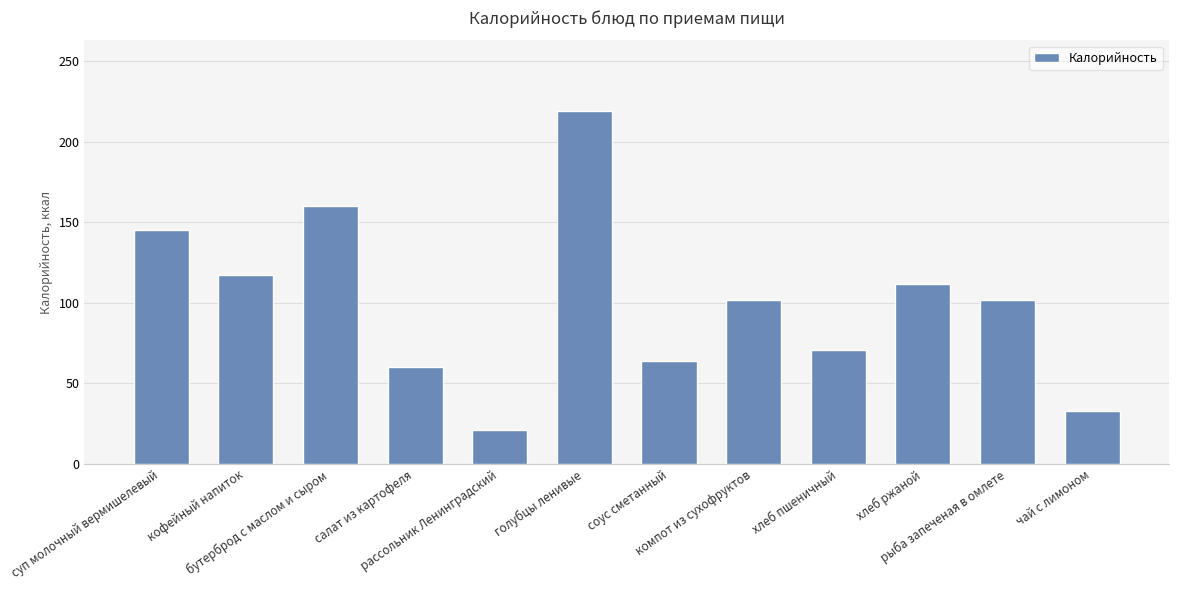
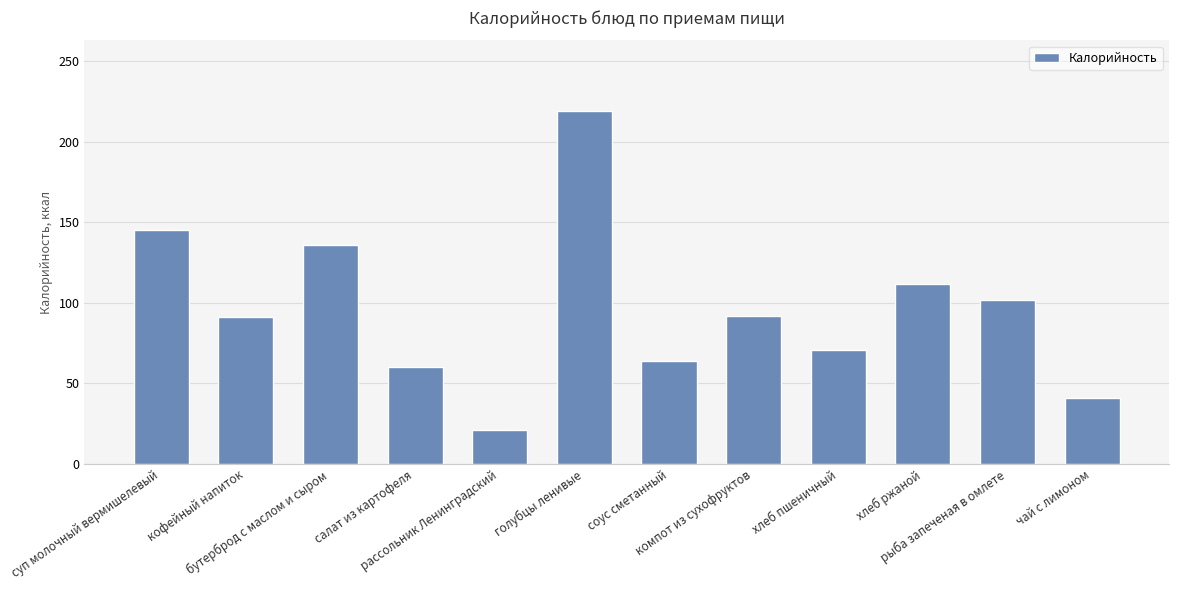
  {
    "суп молочный вермишелевый": 145,
-   "кофейный напиток": 117,
-   "бутерброд с маслом и сыром": 160,
+   "кофейный напиток": 91,
+   "бутерброд с маслом и сыром": 136,
    "салат из картофеля": 60,
    "рассольник Ленинградский": 21,
    "голубцы ленивые": 219,
    "соус сметанный": 64,
-   "компот из сухофруктов": 102,
+   "компот из сухофруктов": 92,
    "хлеб пшеничный": 71,
    "хлеб ржаной": 112,
    "рыба запеченая в омлете": 102,
-   "чай с лимоном": 33
+   "чай с лимоном": 41
  }
